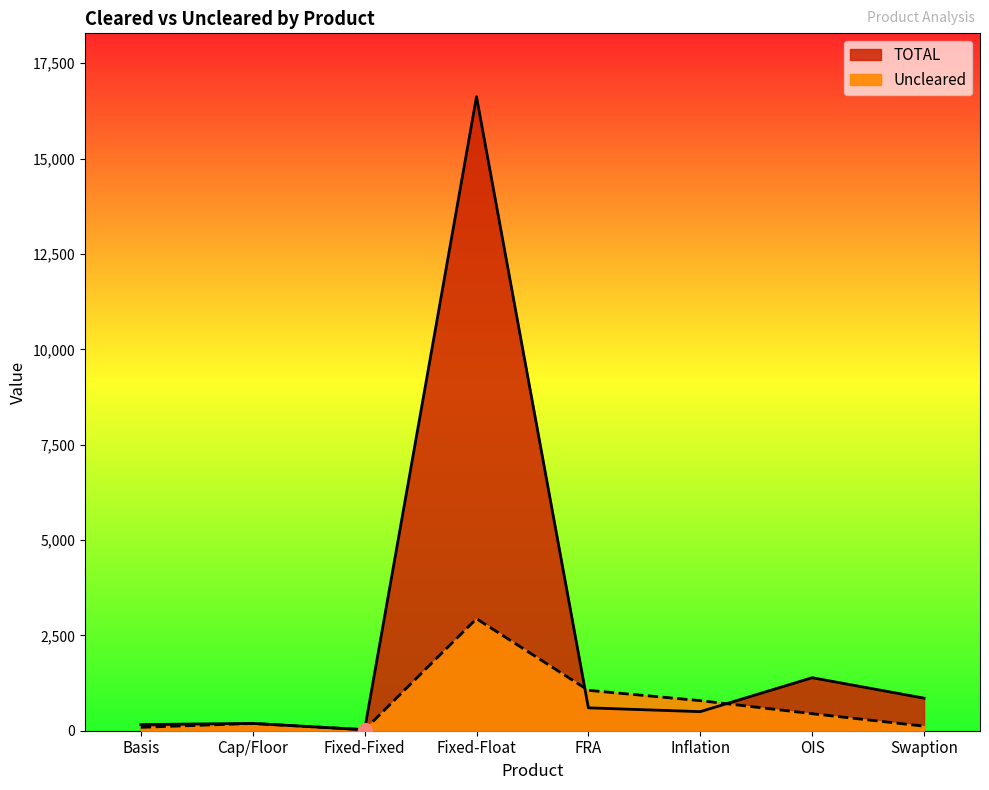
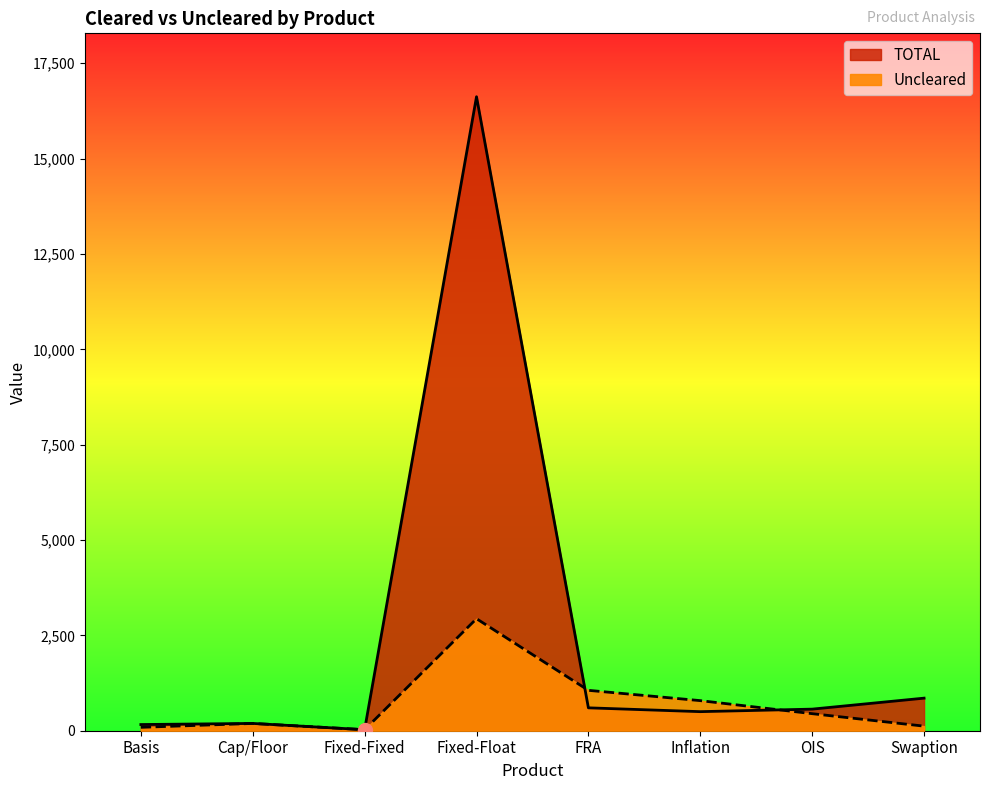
  {
    "TOTAL": {
      "Basis": "200",
      "Fixed-Float": "16,600",
      "FRA": "600",
      "Inflation": "500",
-     "OIS": "1,400",
+     "OIS": "600",
      "Swaption": "900"
    },
    "Uncleared": {
      "Basis": "100",
      "Fixed-Float": "2,900",
      "FRA": "1,100",
      "Inflation": "800",
      "OIS": "400",
      "Swaption": "100"
    }
  }
